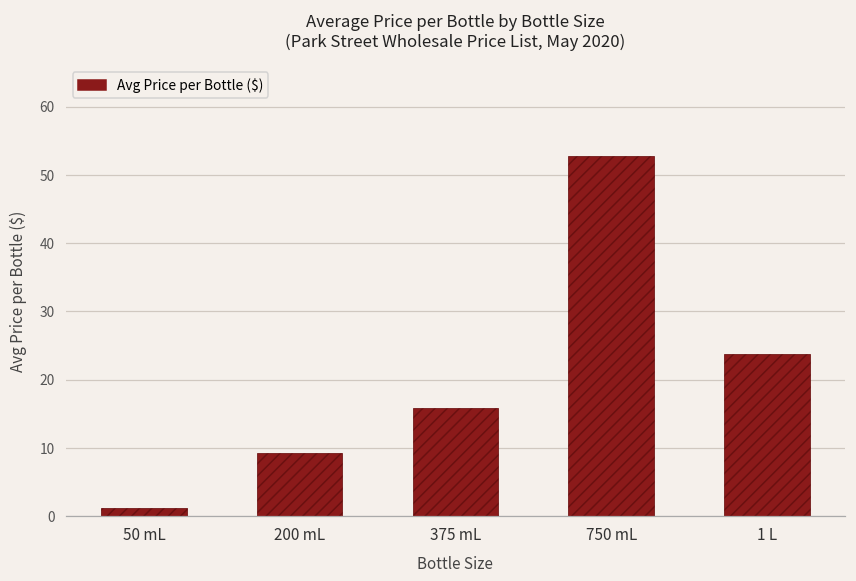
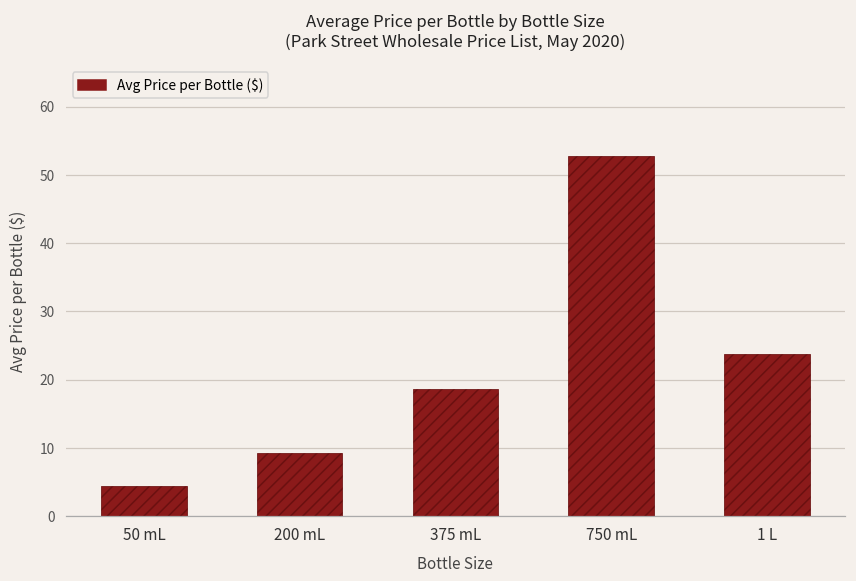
  {
-   "50 mL": 1,
+   "50 mL": 4,
    "200 mL": 9,
-   "375 mL": 16,
+   "375 mL": 19,
    "750 mL": 53,
    "1 L": 24
  }
